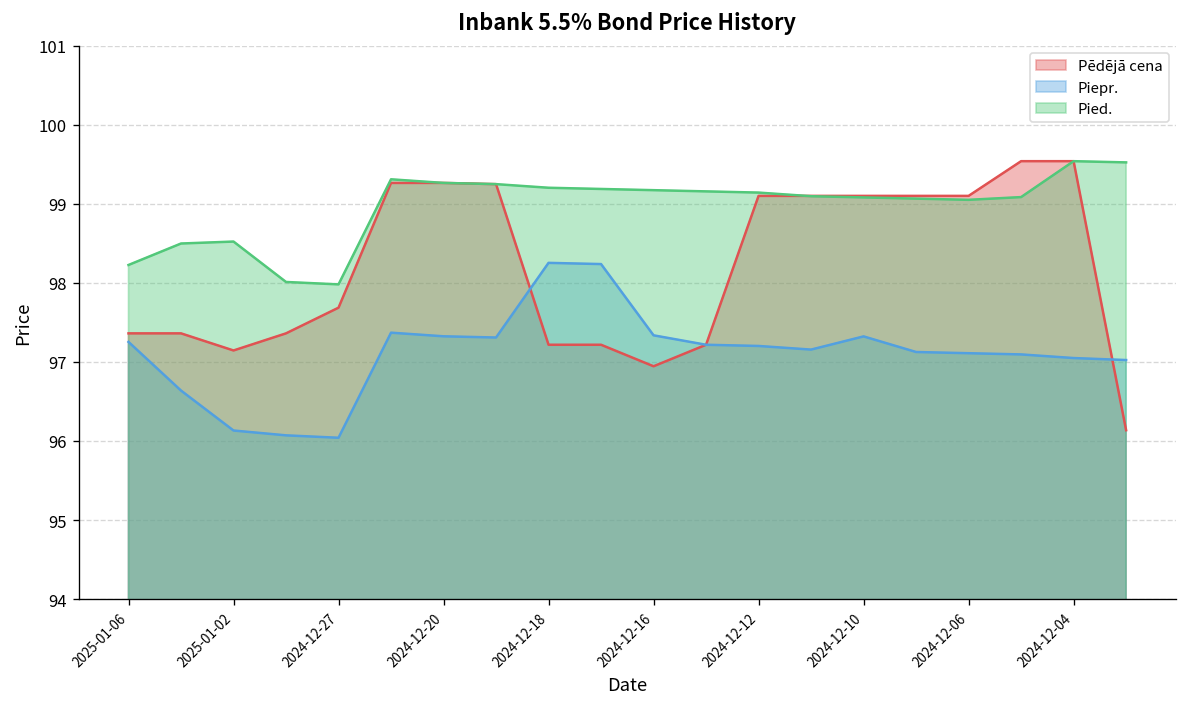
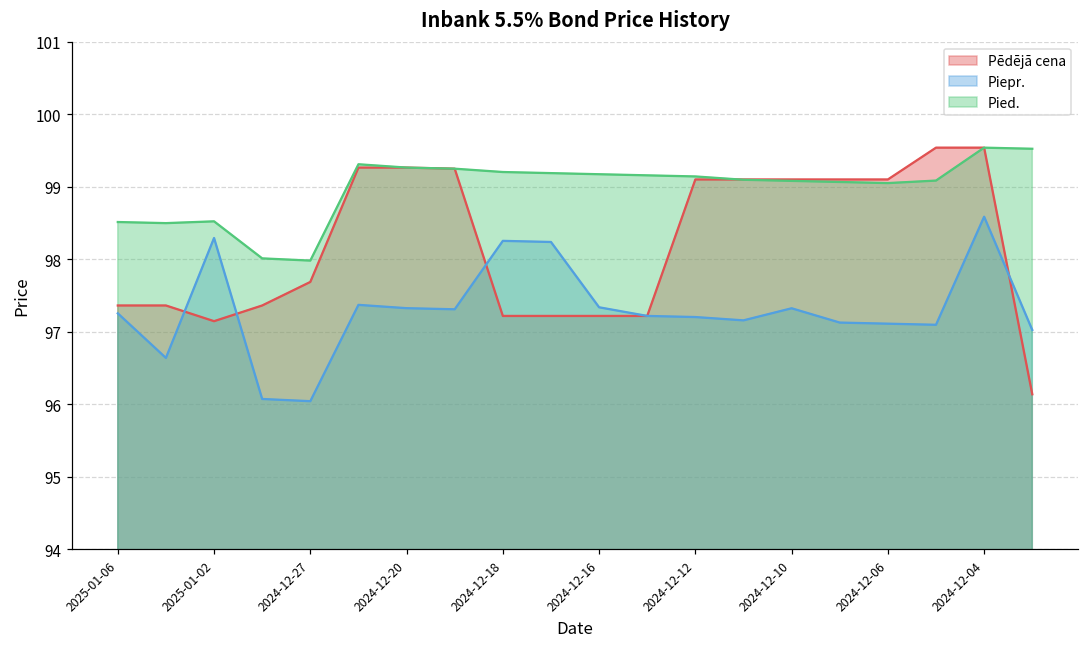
  {
    "Pēdējā cena": {
      "2025-01-06": 97.4,
      "2025-01-02": 97.1,
      "2024-12-27": 97.7,
      "2024-12-18": 97.2,
-     "2024-12-16": 96.9,
+     "2024-12-16": 97.2,
      "2024-12-12": 99.1,
      "2024-12-06": 99.1
    },
    "Piepr.": {
      "2025-01-06": 97.3,
-     "2025-01-02": 96.1,
+     "2025-01-02": 98.3,
      "2024-12-27": 96.0,
      "2024-12-20": 97.3,
      "2024-12-18": 98.3,
      "2024-12-16": 97.3,
      "2024-12-12": 97.2,
      "2024-12-10": 97.3,
      "2024-12-06": 97.1,
-     "2024-12-04": 97.0
+     "2024-12-04": 98.6
    },
    "Pied.": {
-     "2025-01-06": 98.2,
+     "2025-01-06": 98.5,
      "2025-01-02": 98.5,
      "2024-12-27": 98.0,
      "2024-12-18": 99.2,
      "2024-12-16": 99.2,
      "2024-12-12": 99.1,
      "2024-12-06": 99.1
    }
  }
